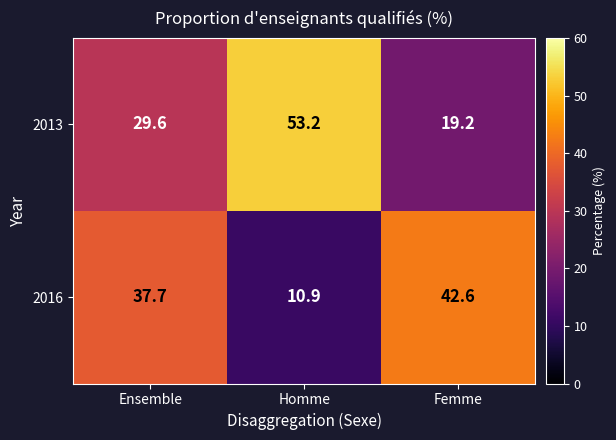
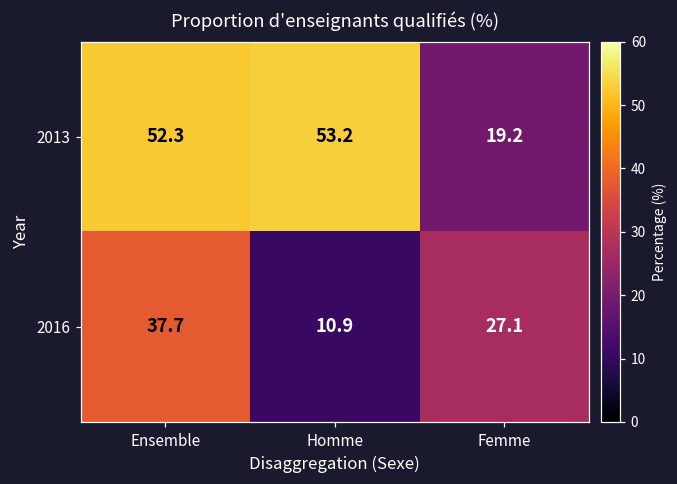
  {
    "2013": {
-     "Ensemble": 29.6,
+     "Ensemble": 52.3,
      "Homme": 53.2,
      "Femme": 19.2
    },
    "2016": {
      "Ensemble": 37.7,
      "Homme": 10.9,
-     "Femme": 42.6
+     "Femme": 27.1
    }
  }
